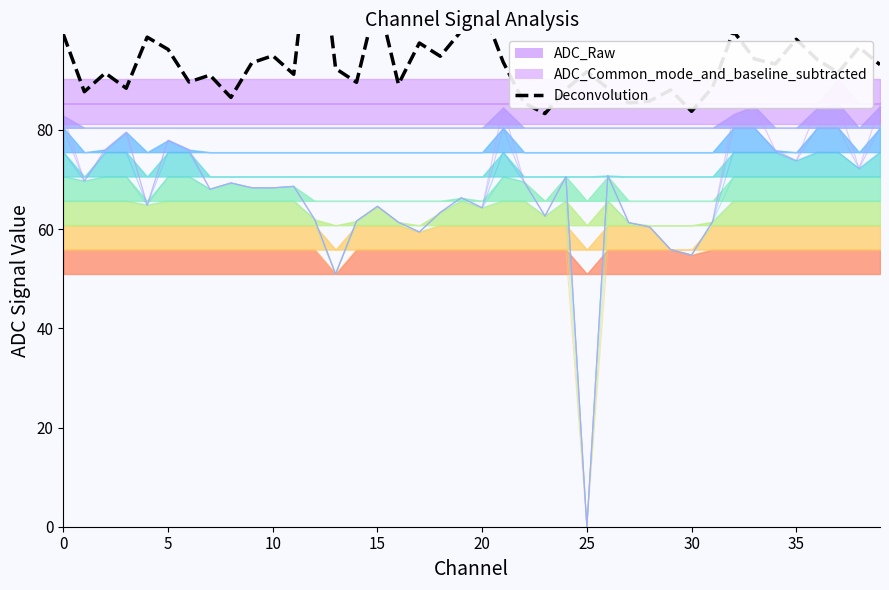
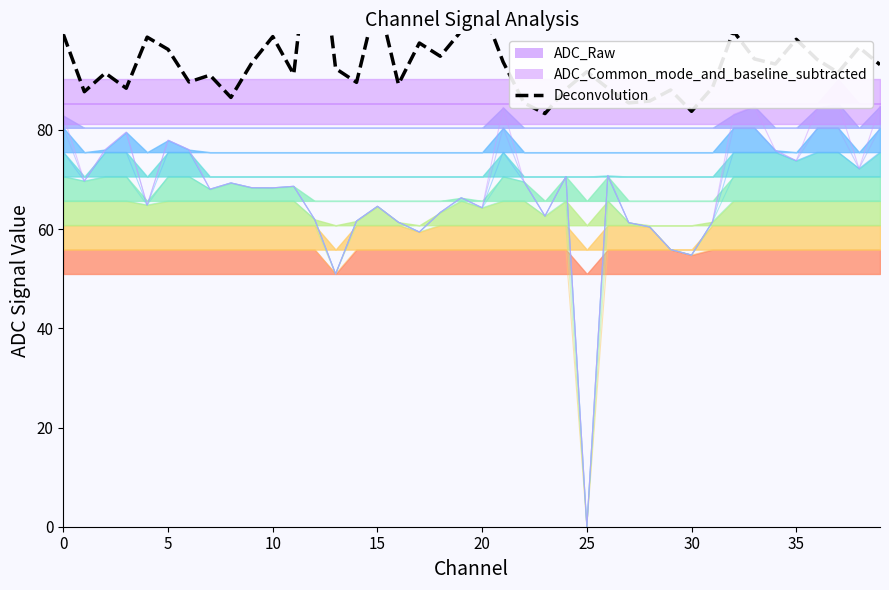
  {
    "Deconvolution": {
      "0": 99,
      "5": 96,
-     "10": 95,
+     "10": 99,
      "30": 84,
      "35": 98
    }
  }
